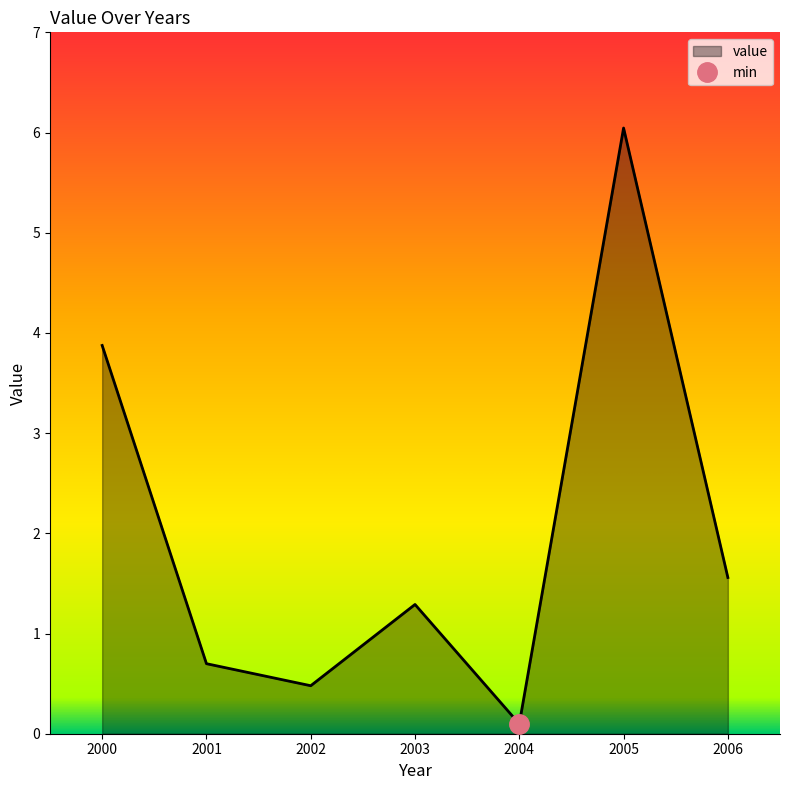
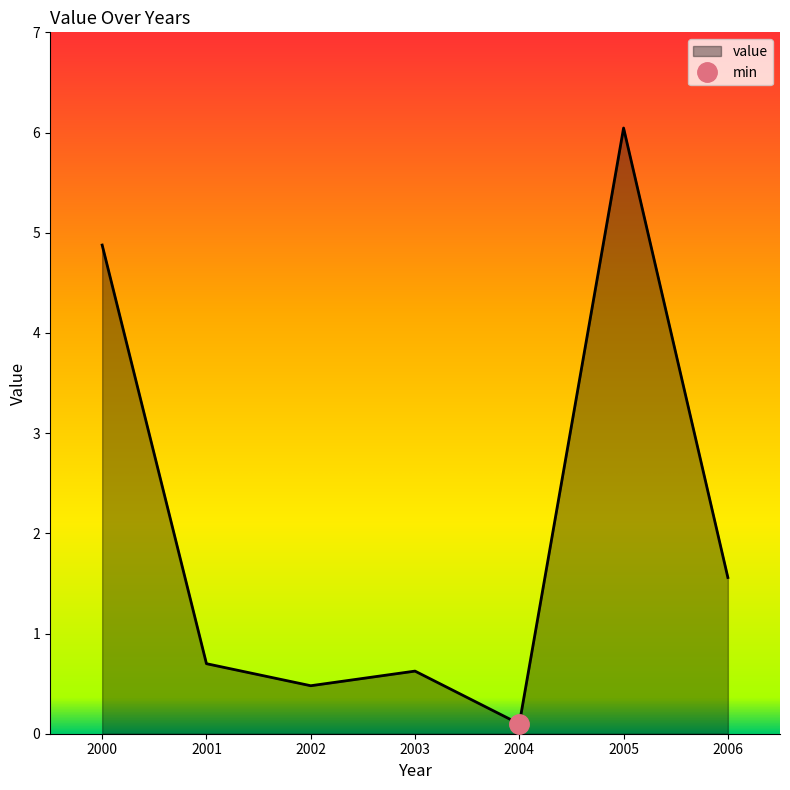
  {
    "value": {
-     "2000": 3.88,
+     "2000": 4.88,
      "2001": 0.70,
      "2002": 0.48,
-     "2003": 1.29,
+     "2003": 0.63,
      "2005": 6.05,
      "2006": 1.56
    }
  }
